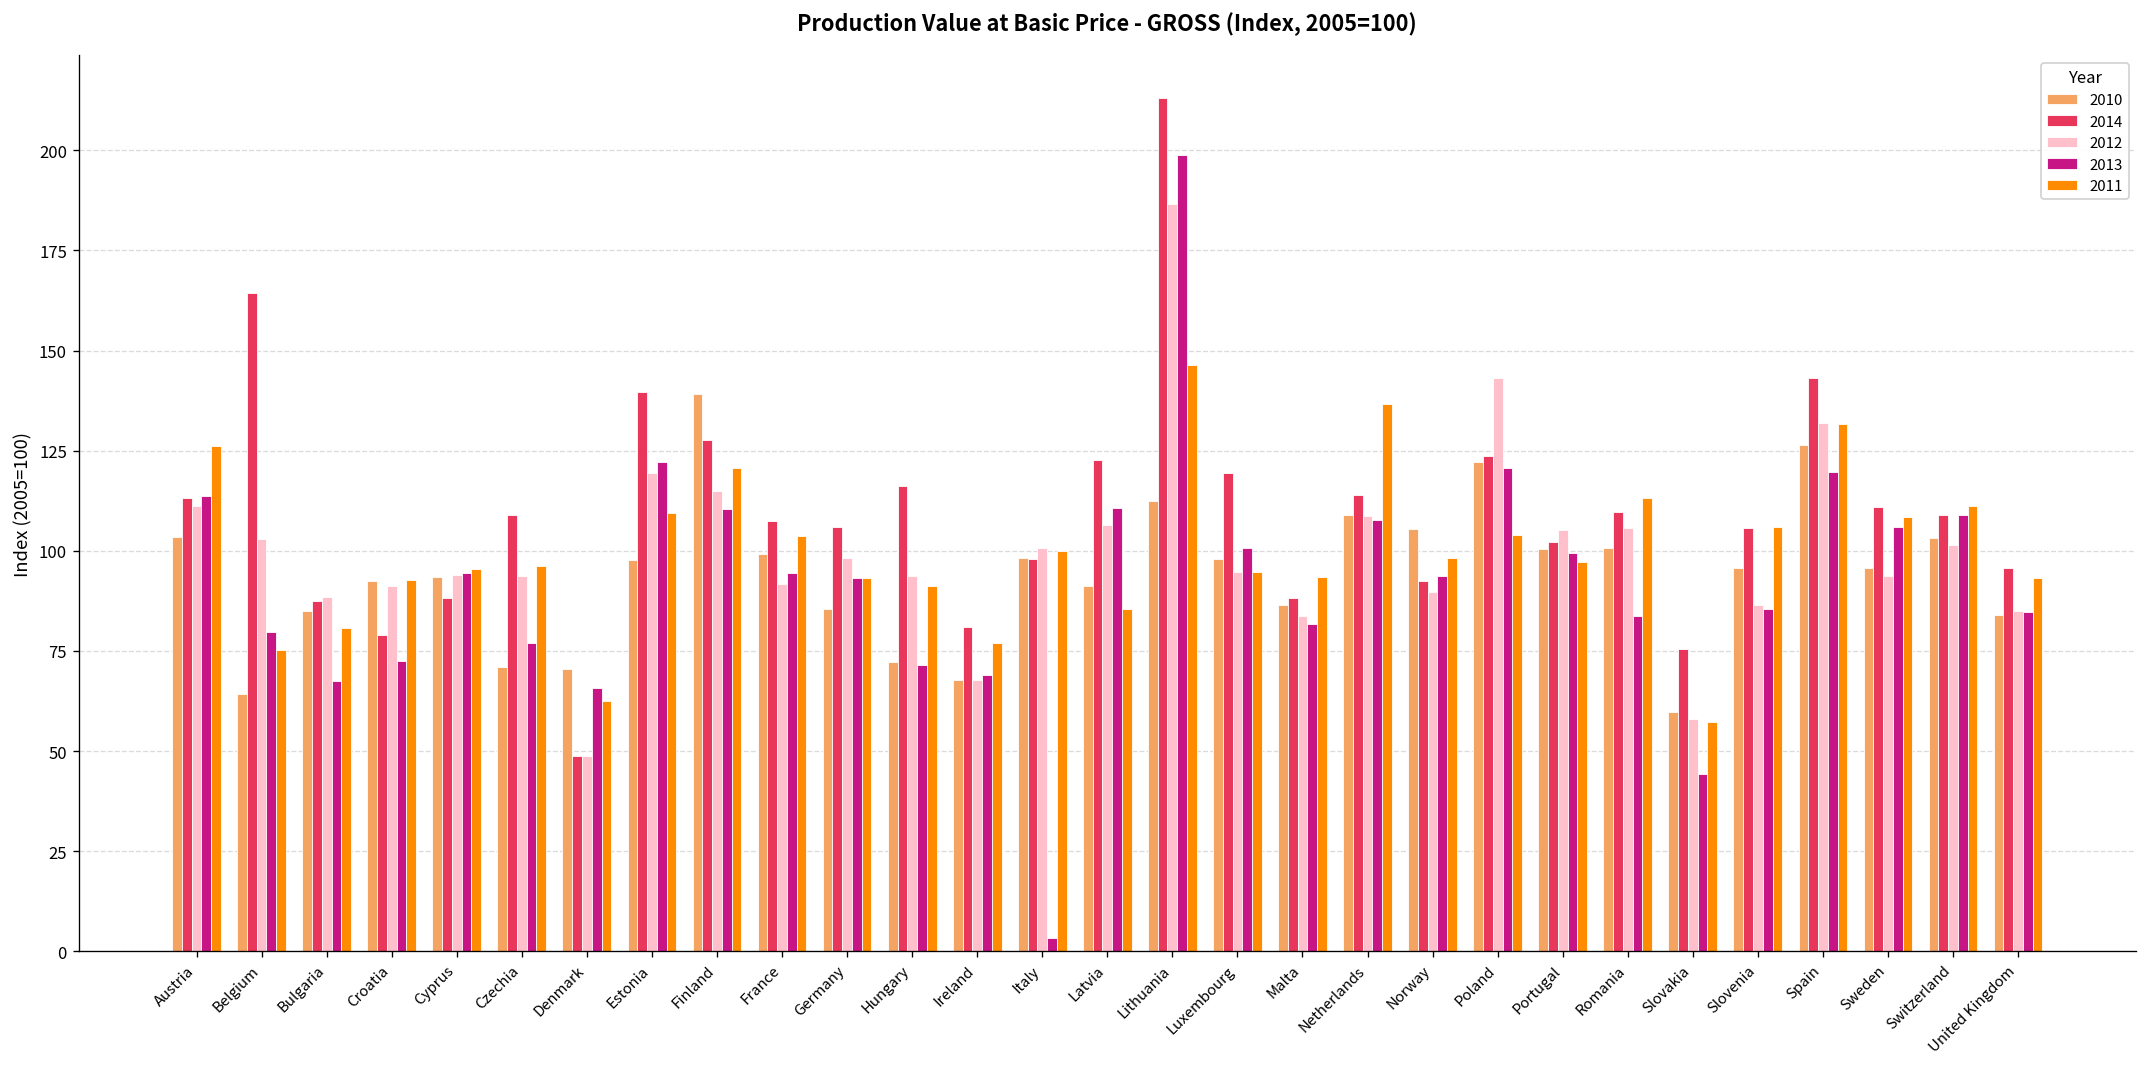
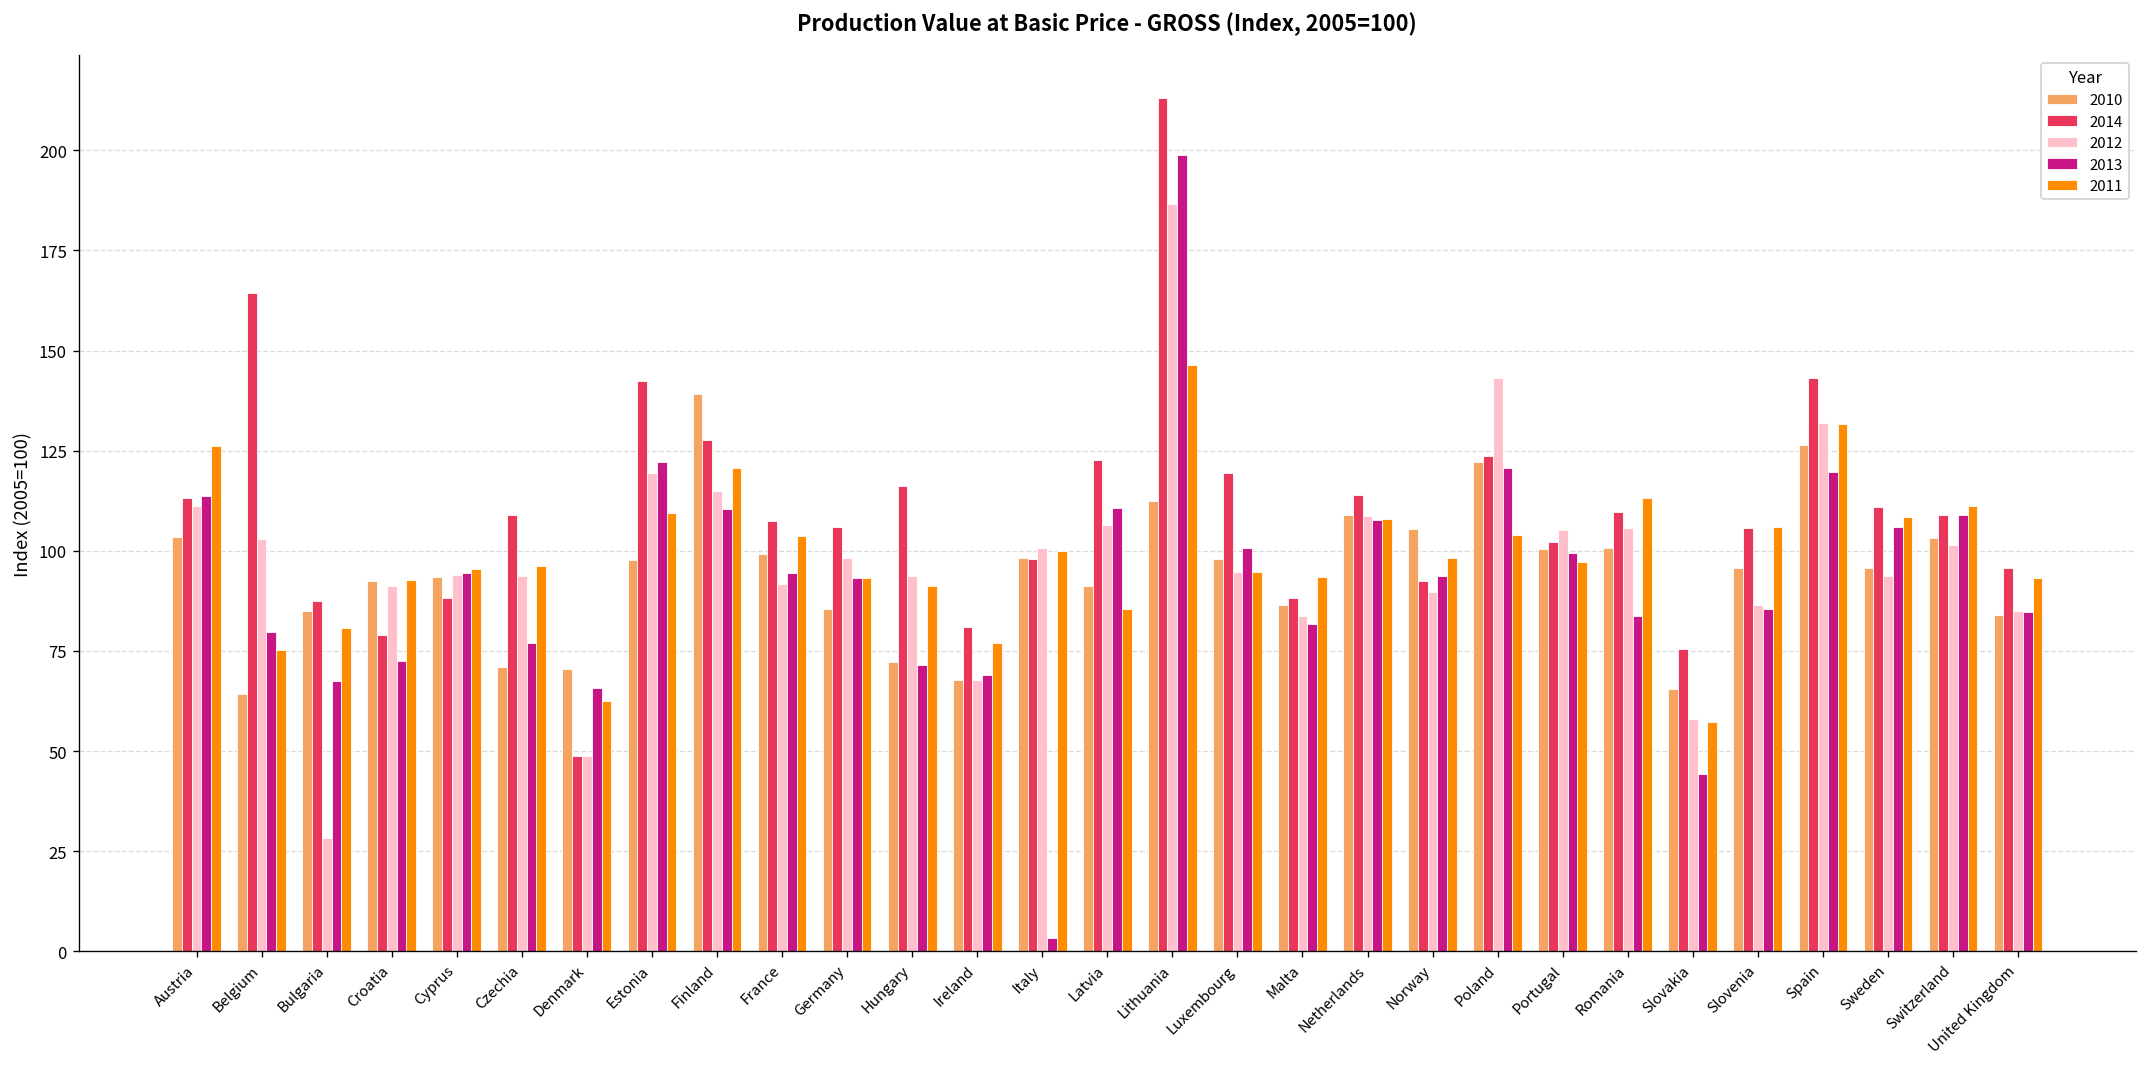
  {
    "2010": {
      "Austria": 103,
      "Belgium": 64,
      "Bulgaria": 85,
      "Croatia": 93,
      "Cyprus": 94,
      "Czechia": 71,
      "Denmark": 70,
      "Estonia": 98,
      "Finland": 139,
      "France": 99,
      "Germany": 85,
      "Hungary": 72,
      "Ireland": 68,
      "Italy": 98,
      "Latvia": 91,
      "Lithuania": 113,
      "Luxembourg": 98,
      "Malta": 86,
      "Netherlands": 109,
      "Norway": 105,
      "Poland": 122,
      "Portugal": 101,
      "Romania": 101,
-     "Slovakia": 60,
+     "Slovakia": 66,
      "Slovenia": 96,
      "Spain": 127,
      "Sweden": 96,
      "Switzerland": 103,
      "United Kingdom": 84
    },
    "2014": {
      "Austria": 113,
      "Belgium": 164,
      "Bulgaria": 88,
      "Croatia": 79,
      "Cyprus": 88,
      "Czechia": 109,
      "Denmark": 49,
-     "Estonia": 140,
+     "Estonia": 142,
      "Finland": 128,
      "France": 107,
      "Germany": 106,
      "Hungary": 116,
      "Ireland": 81,
      "Italy": 98,
      "Latvia": 123,
      "Lithuania": 213,
      "Luxembourg": 120,
      "Malta": 88,
      "Netherlands": 114,
      "Norway": 93,
      "Poland": 124,
      "Portugal": 102,
      "Romania": 110,
      "Slovakia": 76,
      "Slovenia": 106,
      "Spain": 143,
      "Sweden": 111,
      "Switzerland": 109,
      "United Kingdom": 96
    },
    "2012": {
      "Austria": 111,
      "Belgium": 103,
-     "Bulgaria": 89,
+     "Bulgaria": 28,
      "Croatia": 91,
      "Cyprus": 94,
      "Czechia": 94,
      "Denmark": 49,
      "Estonia": 119,
      "Finland": 115,
      "France": 92,
      "Germany": 98,
      "Hungary": 94,
      "Ireland": 68,
      "Italy": 101,
      "Latvia": 106,
      "Lithuania": 187,
      "Luxembourg": 95,
      "Malta": 84,
      "Netherlands": 109,
      "Norway": 90,
      "Poland": 143,
      "Portugal": 105,
      "Romania": 106,
      "Slovakia": 58,
      "Slovenia": 87,
      "Spain": 132,
      "Sweden": 94,
      "Switzerland": 102,
      "United Kingdom": 85
    },
    "2013": {
      "Austria": 114,
      "Belgium": 80,
      "Bulgaria": 68,
      "Croatia": 72,
      "Cyprus": 94,
      "Czechia": 77,
      "Denmark": 66,
      "Estonia": 122,
      "Finland": 110,
      "France": 94,
      "Germany": 93,
      "Hungary": 72,
      "Ireland": 69,
      "Italy": 3,
      "Latvia": 111,
      "Lithuania": 199,
      "Luxembourg": 101,
      "Malta": 82,
      "Netherlands": 108,
      "Norway": 94,
      "Poland": 121,
      "Portugal": 99,
      "Romania": 84,
      "Slovakia": 44,
      "Slovenia": 85,
      "Spain": 120,
      "Sweden": 106,
      "Switzerland": 109,
      "United Kingdom": 85
    },
    "2011": {
      "Austria": 126,
      "Belgium": 75,
      "Bulgaria": 81,
      "Croatia": 93,
      "Cyprus": 96,
      "Czechia": 96,
      "Denmark": 63,
      "Estonia": 109,
      "Finland": 121,
      "France": 104,
      "Germany": 93,
      "Hungary": 91,
      "Ireland": 77,
      "Italy": 100,
      "Latvia": 86,
      "Lithuania": 146,
      "Luxembourg": 95,
      "Malta": 94,
-     "Netherlands": 137,
+     "Netherlands": 108,
      "Norway": 98,
      "Poland": 104,
      "Portugal": 97,
      "Romania": 113,
      "Slovakia": 57,
      "Slovenia": 106,
      "Spain": 132,
      "Sweden": 109,
      "Switzerland": 111,
      "United Kingdom": 93
    }
  }
